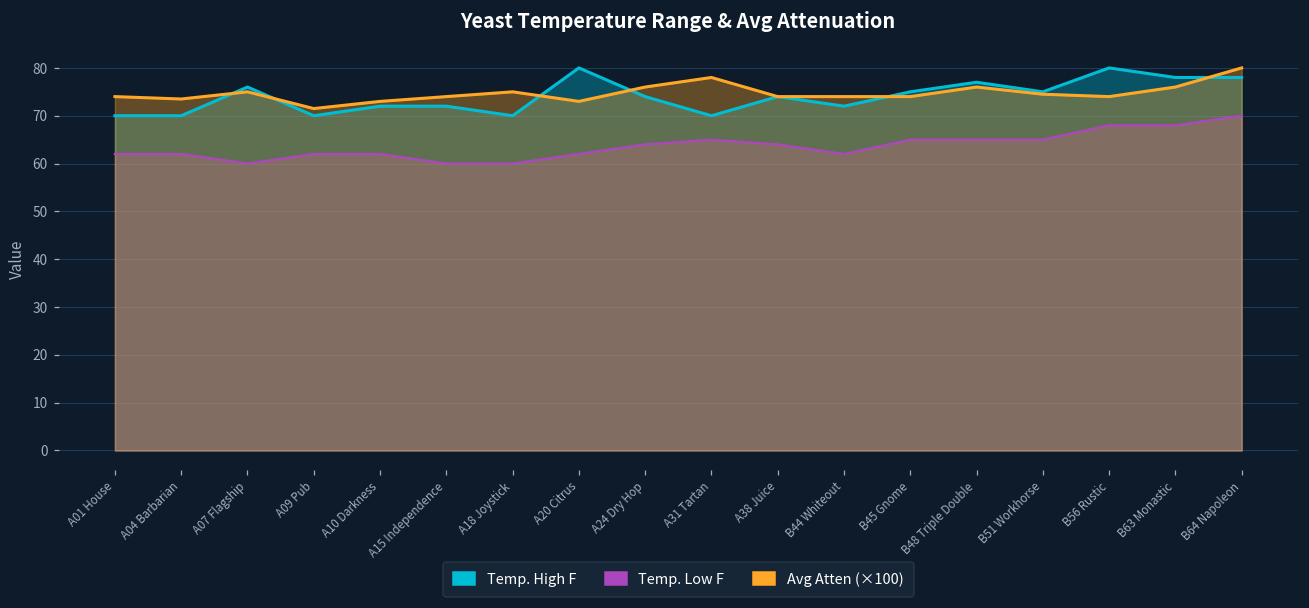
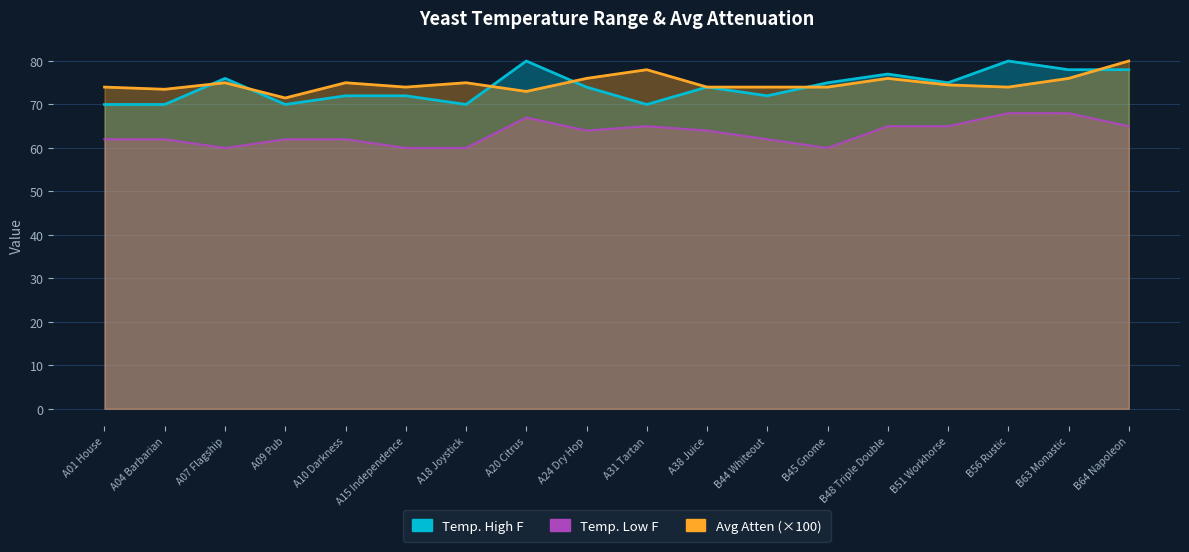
  {
    "Temp. High F": {
      "A01 House": 70,
      "A04 Barbarian": 70,
      "A07 Flagship": 76,
      "A09 Pub": 70,
      "A10 Darkness": 72,
      "A15 Independence": 72,
      "A18 Joystick": 70,
      "A20 Citrus": 80,
      "A24 Dry Hop": 74,
      "A31 Tartan": 70,
      "B44 Whiteout": 72,
      "B45 Gnome": 75,
      "B48 Triple Double": 77,
      "B56 Rustic": 80,
      "B63 Monastic": 78,
      "B64 Napoleon": 78
    },
    "Temp. Low F": {
      "A01 House": 62,
      "A04 Barbarian": 62,
      "A07 Flagship": 60,
      "A09 Pub": 62,
      "A10 Darkness": 62,
      "A15 Independence": 60,
      "A18 Joystick": 60,
-     "A20 Citrus": 62,
+     "A20 Citrus": 67,
      "A24 Dry Hop": 64,
      "A31 Tartan": 65,
      "A38 Juice": 64,
      "B44 Whiteout": 62,
-     "B45 Gnome": 65,
+     "B45 Gnome": 60,
      "B48 Triple Double": 65,
      "B51 Workhorse": 65,
      "B56 Rustic": 68,
      "B63 Monastic": 68,
-     "B64 Napoleon": 70
+     "B64 Napoleon": 65
    },
    "Avg Atten (×100)": {
      "A01 House": 74,
      "A04 Barbarian": 74,
      "A07 Flagship": 75,
      "A09 Pub": 72,
-     "A10 Darkness": 73,
+     "A10 Darkness": 75,
      "A15 Independence": 74,
      "A18 Joystick": 75,
      "A20 Citrus": 73,
      "A24 Dry Hop": 76,
      "A31 Tartan": 78,
      "B44 Whiteout": 74,
      "B45 Gnome": 74,
      "B48 Triple Double": 76,
      "B56 Rustic": 74,
      "B63 Monastic": 76,
      "B64 Napoleon": 80
    }
  }
